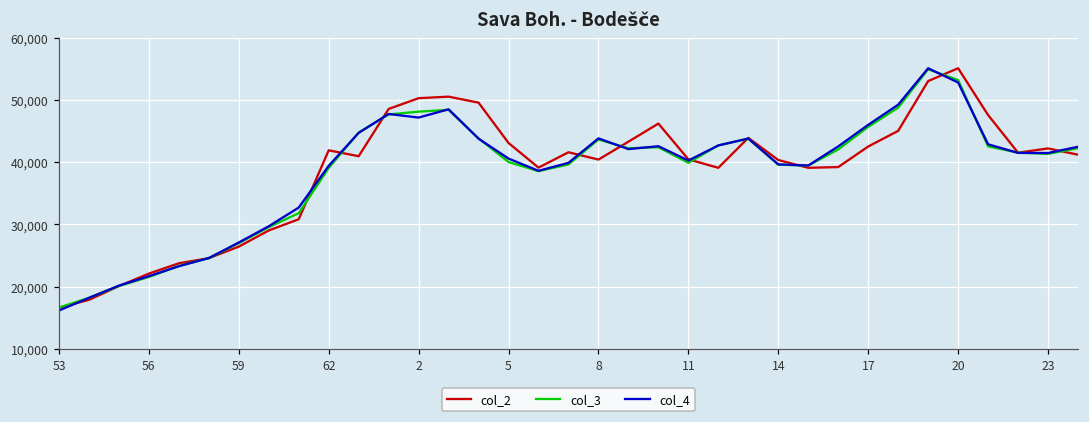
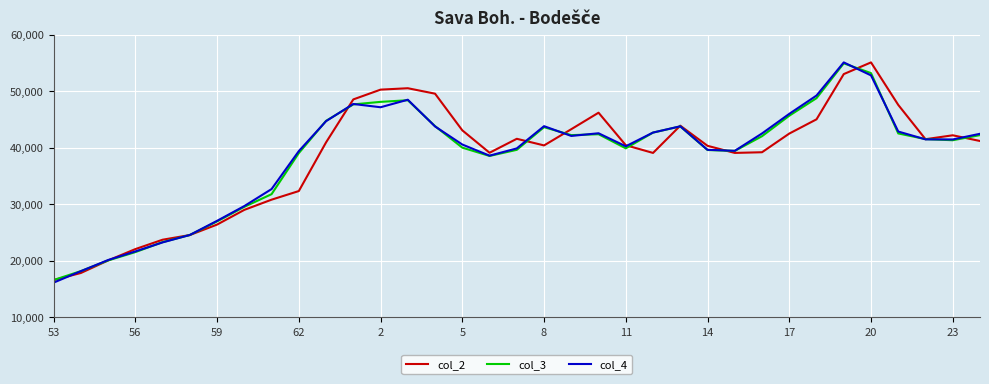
  {
    "col_2": {
      "59": "26,000",
-     "62": "42,000"
+     "62": "32,000"
    },
    "col_4": {
      "53": "16,000"
    }
  }
